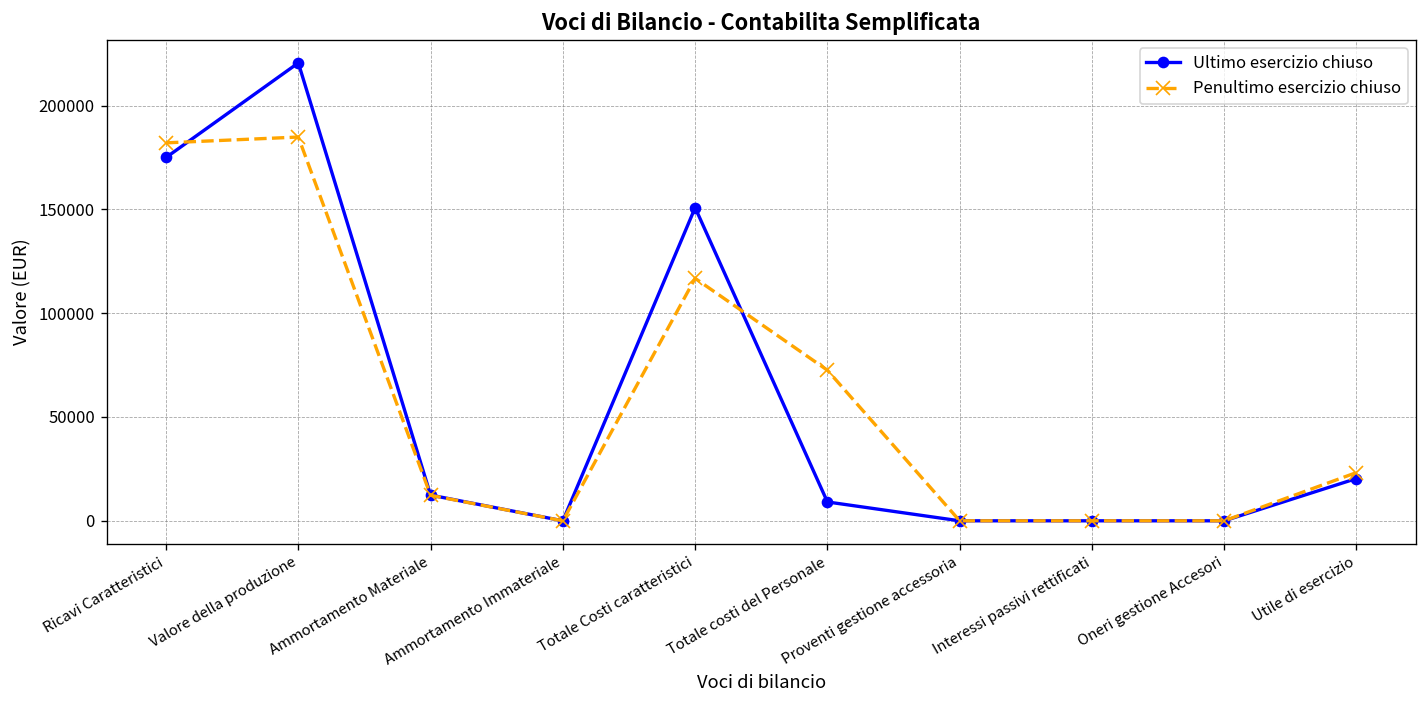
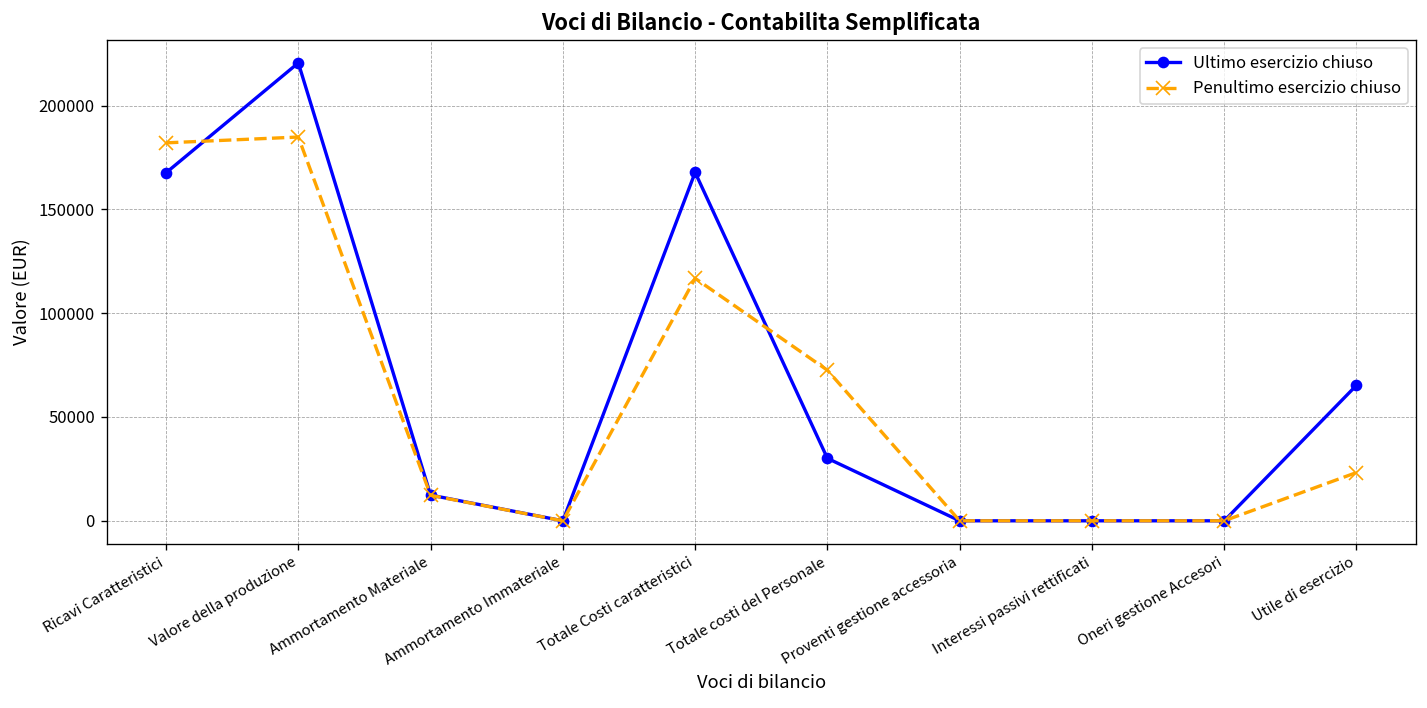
  {
    "Ultimo esercizio chiuso": {
-     "Ricavi Caratteristici": 175000,
+     "Ricavi Caratteristici": 168000,
      "Valore della produzione": 221000,
-     "Totale Costi caratteristici": 151000,
-     "Totale costi del Personale": 9000,
-     "Utile di esercizio": 20000
+     "Totale Costi caratteristici": 168000,
+     "Totale costi del Personale": 30000,
+     "Utile di esercizio": 65000
    },
    "Penultimo esercizio chiuso": {
      "Ricavi Caratteristici": 182000,
      "Valore della produzione": 185000,
      "Totale Costi caratteristici": 117000,
      "Totale costi del Personale": 73000,
      "Utile di esercizio": 23000
    }
  }
